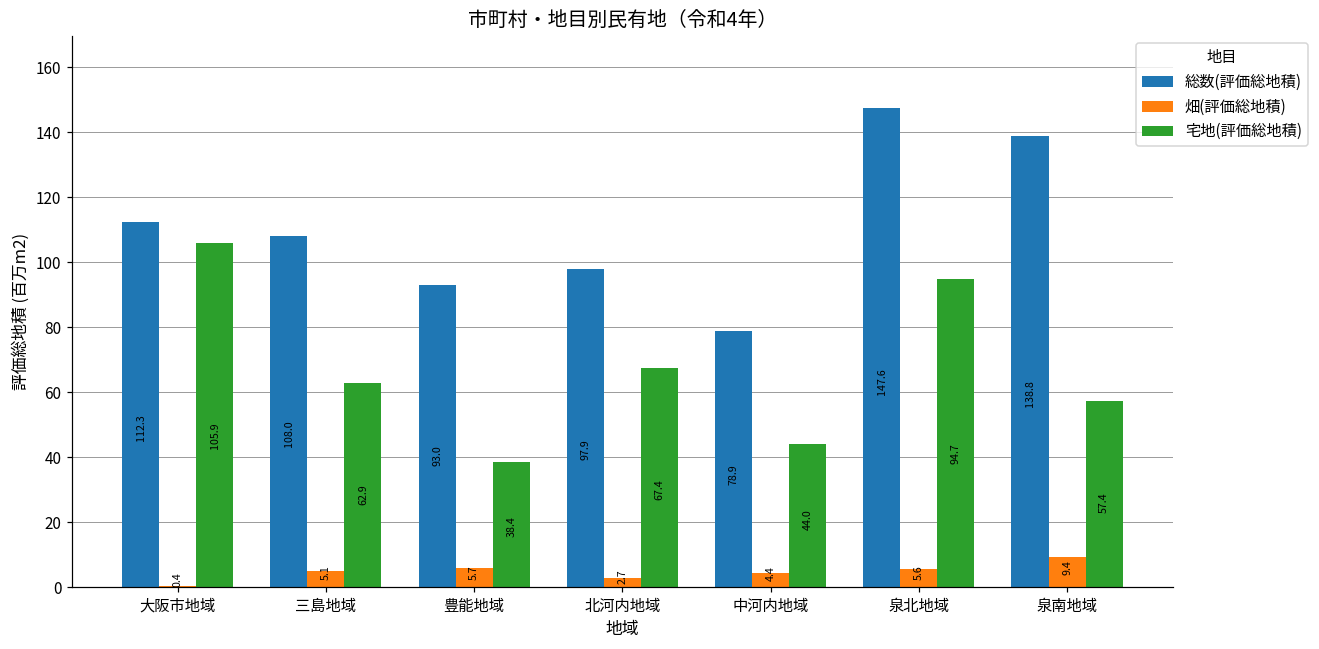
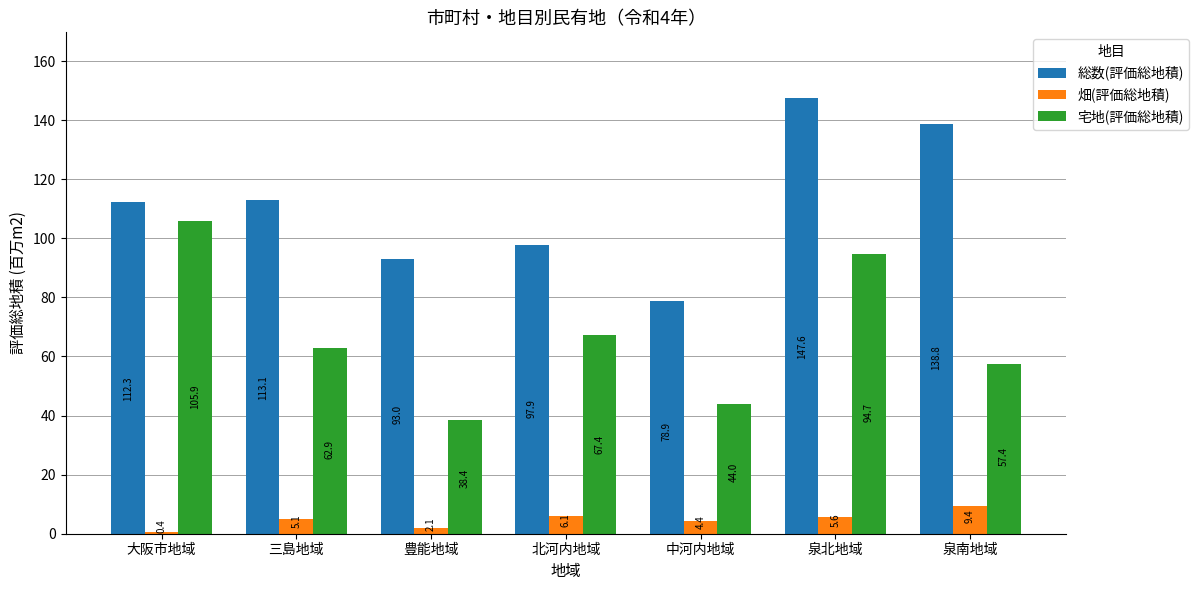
  {
    "総数(評価総地積)": {
      "大阪市地域": 112.3,
-     "三島地域": 108.0,
+     "三島地域": 113.1,
      "豊能地域": 93.0,
      "北河内地域": 97.9,
      "中河内地域": 78.9,
      "泉北地域": 147.6,
      "泉南地域": 138.8
    },
    "畑(評価総地積)": {
      "大阪市地域": 0.4,
      "三島地域": 5.1,
-     "豊能地域": 5.7,
-     "北河内地域": 2.7,
+     "豊能地域": 2.1,
+     "北河内地域": 6.1,
      "中河内地域": 4.4,
      "泉北地域": 5.6,
      "泉南地域": 9.4
    },
    "宅地(評価総地積)": {
      "大阪市地域": 105.9,
      "三島地域": 62.9,
      "豊能地域": 38.4,
      "北河内地域": 67.4,
      "中河内地域": 44.0,
      "泉北地域": 94.7,
      "泉南地域": 57.4
    }
  }
